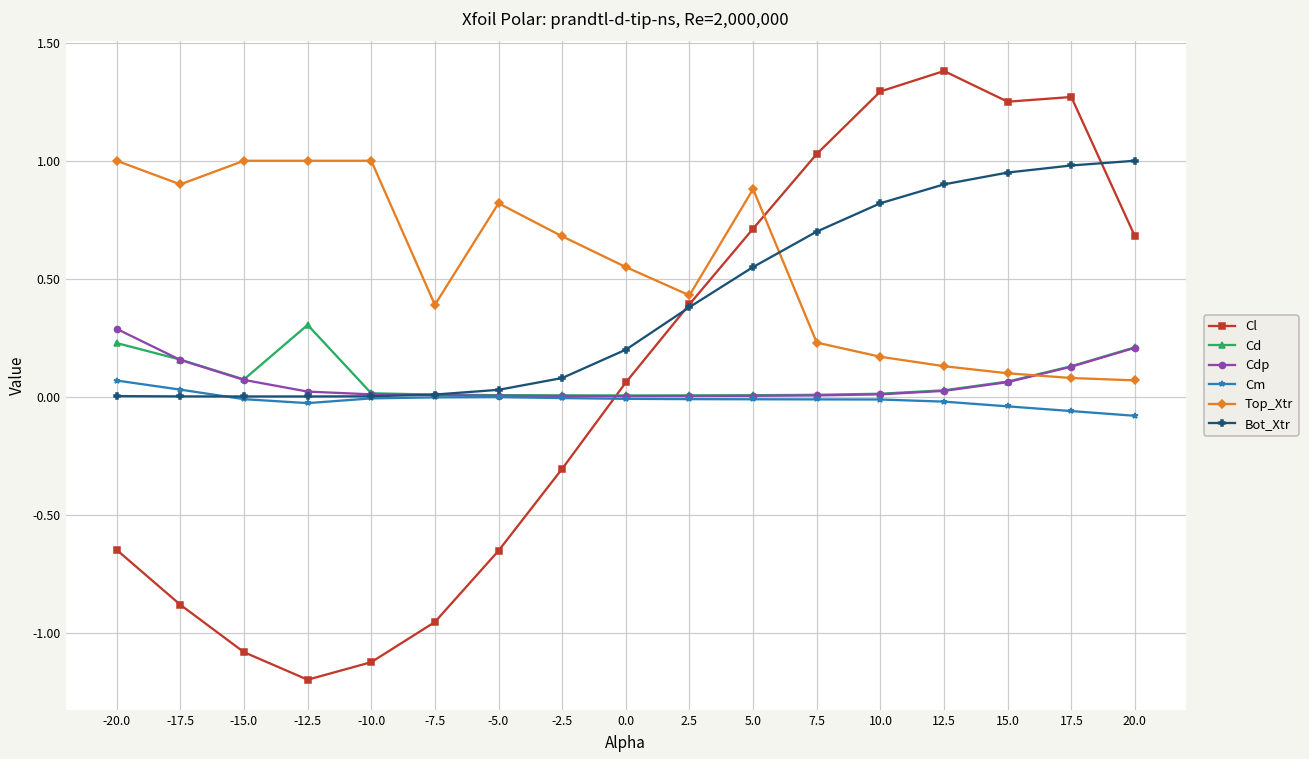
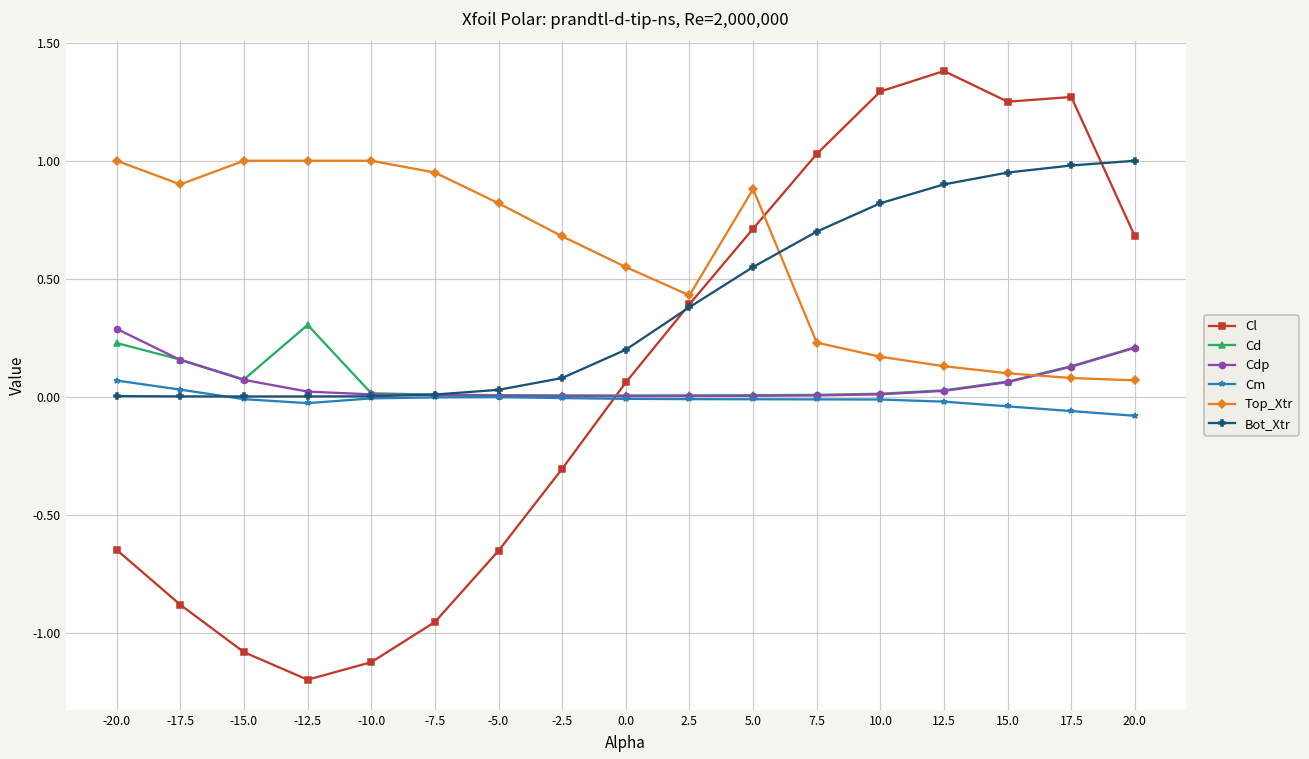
  {
    "Cl": {
      "-20.0": -0.65,
      "-17.5": -0.88,
      "-15.0": -1.08,
      "-12.5": -1.20,
      "-10.0": -1.12,
      "-7.5": -0.95,
      "-5.0": -0.65,
      "-2.5": -0.30,
      "0.0": 0.06,
      "2.5": 0.39,
      "5.0": 0.71,
      "7.5": 1.03,
      "10.0": 1.29,
      "12.5": 1.38,
      "15.0": 1.25,
      "17.5": 1.27,
      "20.0": 0.68
    },
    "Cd": {
      "-20.0": 0.23,
      "-12.5": 0.30
    },
    "Cdp": {
      "-20.0": 0.29,
      "-12.5": 0.02
    },
    "Cm": {
      "-20.0": 0.07,
      "-17.5": 0.03,
      "-12.5": -0.03,
      "2.5": -0.01,
      "5.0": -0.01,
      "7.5": -0.01,
      "10.0": -0.01,
      "12.5": -0.02,
      "15.0": -0.04,
      "17.5": -0.06,
      "20.0": -0.08
    },
    "Top_Xtr": {
      "-20.0": 1.00,
      "-17.5": 0.90,
      "-15.0": 1.00,
      "-12.5": 1.00,
      "-10.0": 1.00,
-     "-7.5": 0.39,
+     "-7.5": 0.95,
      "-5.0": 0.82,
      "-2.5": 0.68,
      "0.0": 0.55,
      "2.5": 0.43,
      "5.0": 0.88,
      "7.5": 0.23,
      "10.0": 0.17,
      "12.5": 0.13,
      "15.0": 0.10,
      "17.5": 0.08,
      "20.0": 0.07
    },
    "Bot_Xtr": {
      "-20.0": 0.00,
      "-17.5": 0.00,
      "-12.5": 0.00,
      "-5.0": 0.03,
      "-2.5": 0.08,
      "0.0": 0.20,
      "2.5": 0.38,
      "5.0": 0.55,
      "7.5": 0.70,
      "10.0": 0.82,
      "12.5": 0.90,
      "15.0": 0.95,
      "17.5": 0.98,
      "20.0": 1.00
    }
  }
